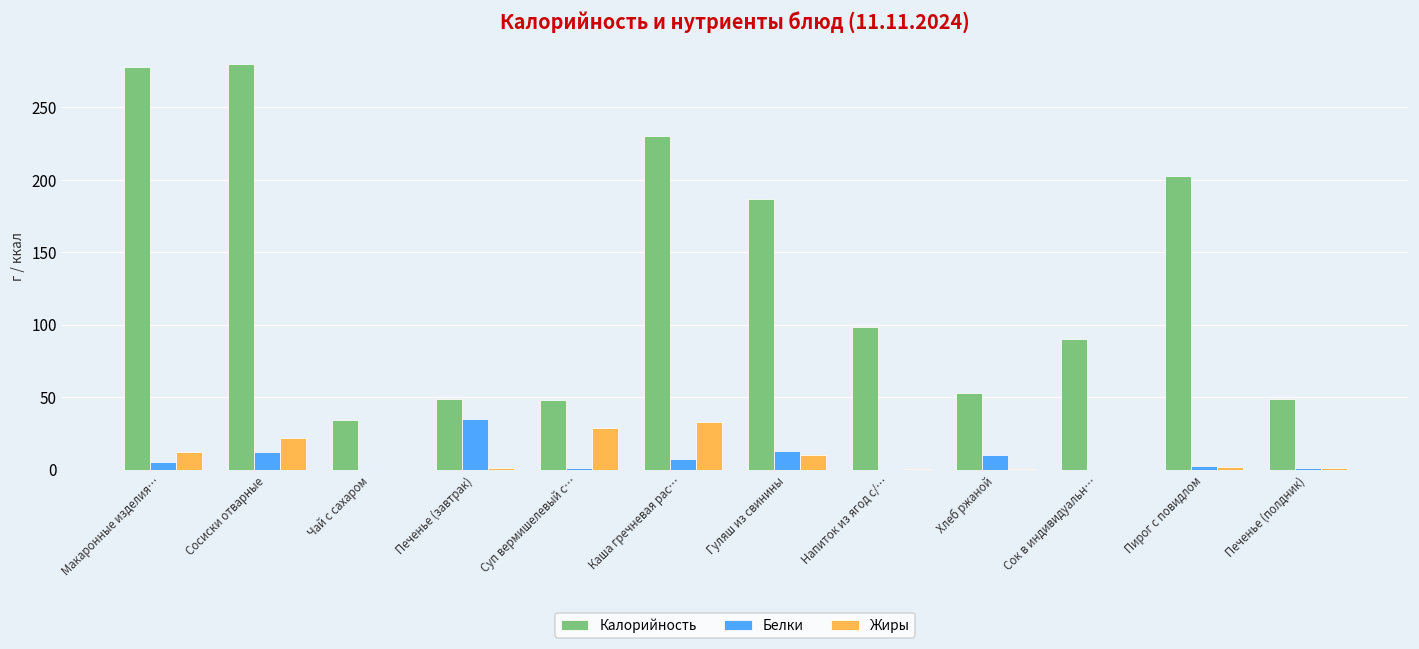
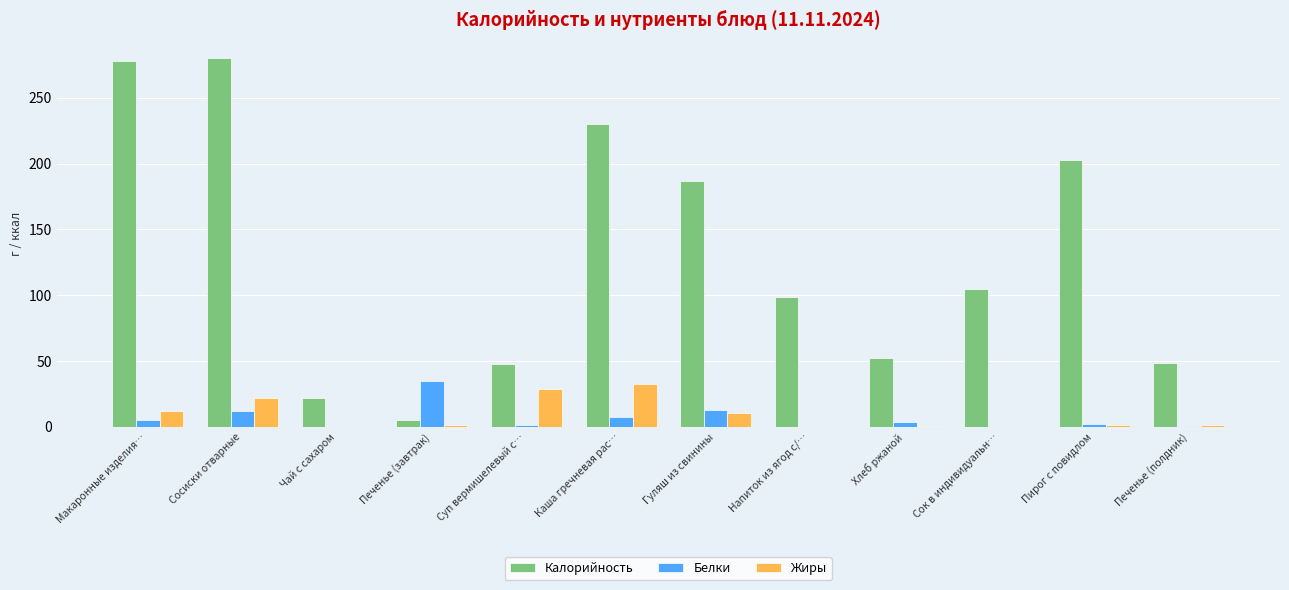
  {
    "Калорийность": {
      "Макаронные изделия…": 278,
      "Сосиски отварные": 280,
-     "Чай с сахаром": 34,
-     "Печенье (завтрак)": 49,
+     "Чай с сахаром": 22,
+     "Печенье (завтрак)": 5,
      "Суп вермишелевый с…": 48,
      "Каша гречневая рас…": 230,
      "Гуляш из свинины": 187,
      "Напиток из ягод с/…": 99,
      "Хлеб ржаной": 53,
-     "Сок в индивидуальн…": 90,
+     "Сок в индивидуальн…": 105,
      "Пирог с повидлом": 203,
      "Печенье (полдник)": 49
    },
    "Белки": {
      "Макаронные изделия…": 5,
      "Сосиски отварные": 12,
      "Печенье (завтрак)": 35,
      "Каша гречневая рас…": 8,
      "Гуляш из свинины": 13,
-     "Хлеб ржаной": 10,
+     "Хлеб ржаной": 3,
      "Сок в индивидуальн…": 0,
      "Пирог с повидлом": 2
    },
    "Жиры": {
      "Макаронные изделия…": 12,
      "Сосиски отварные": 22,
      "Суп вермишелевый с…": 29,
      "Каша гречневая рас…": 33,
      "Гуляш из свинины": 10,
      "Сок в индивидуальн…": 0
    }
  }
